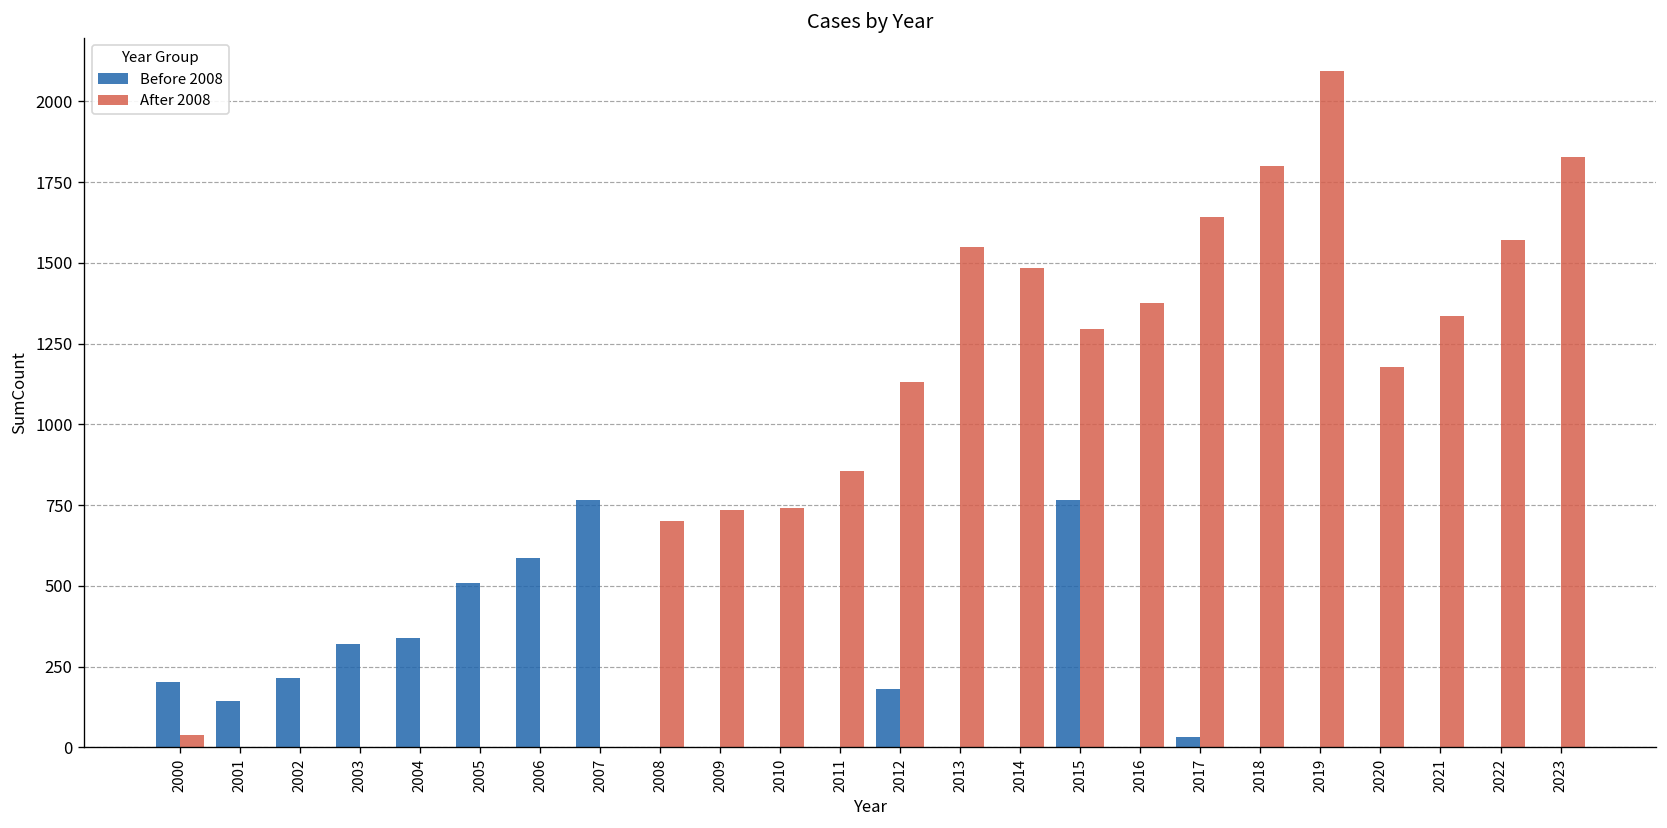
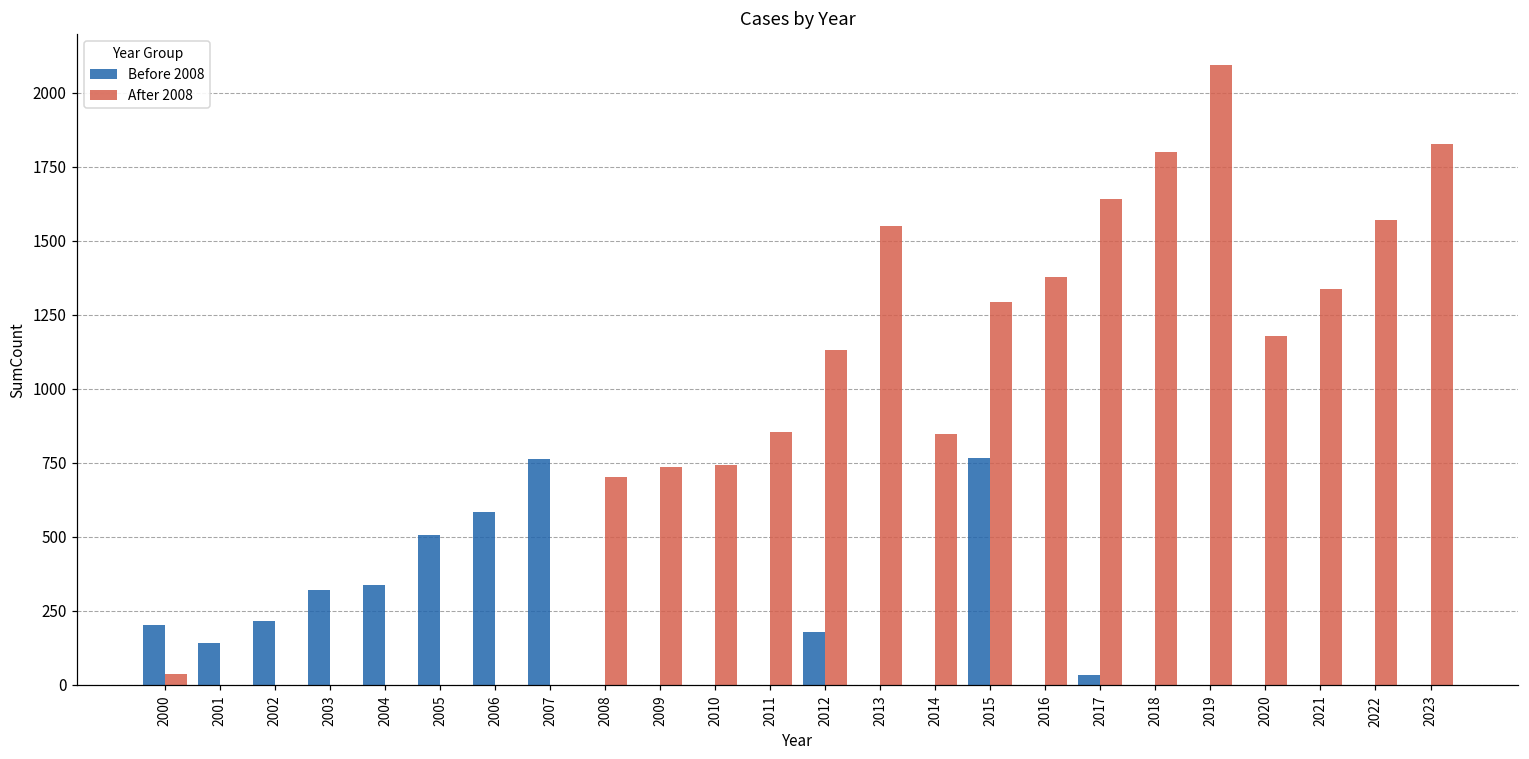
  {
    "Before 2008": {
      "2000": 200,
      "2001": 140,
      "2002": 220,
      "2003": 320,
      "2004": 340,
      "2005": 510,
      "2006": 590,
      "2007": 770,
      "2008": 0,
      "2009": 0,
      "2010": 0,
      "2011": 0,
      "2012": 180,
      "2013": 0,
      "2014": 0,
      "2015": 770,
      "2016": 0,
      "2017": 30,
      "2018": 0,
      "2019": 0,
      "2020": 0,
      "2021": 0,
      "2022": 0,
      "2023": 0
    },
    "After 2008": {
      "2000": 40,
      "2001": 0,
      "2002": 0,
      "2003": 0,
      "2004": 0,
      "2005": 0,
      "2006": 0,
      "2007": 0,
      "2008": 700,
      "2009": 740,
      "2010": 740,
      "2011": 850,
      "2012": 1130,
      "2013": 1550,
-     "2014": 1480,
+     "2014": 850,
      "2015": 1290,
      "2016": 1380,
      "2017": 1640,
      "2018": 1800,
      "2019": 2090,
      "2020": 1180,
      "2021": 1340,
      "2022": 1570,
      "2023": 1830
    }
  }
